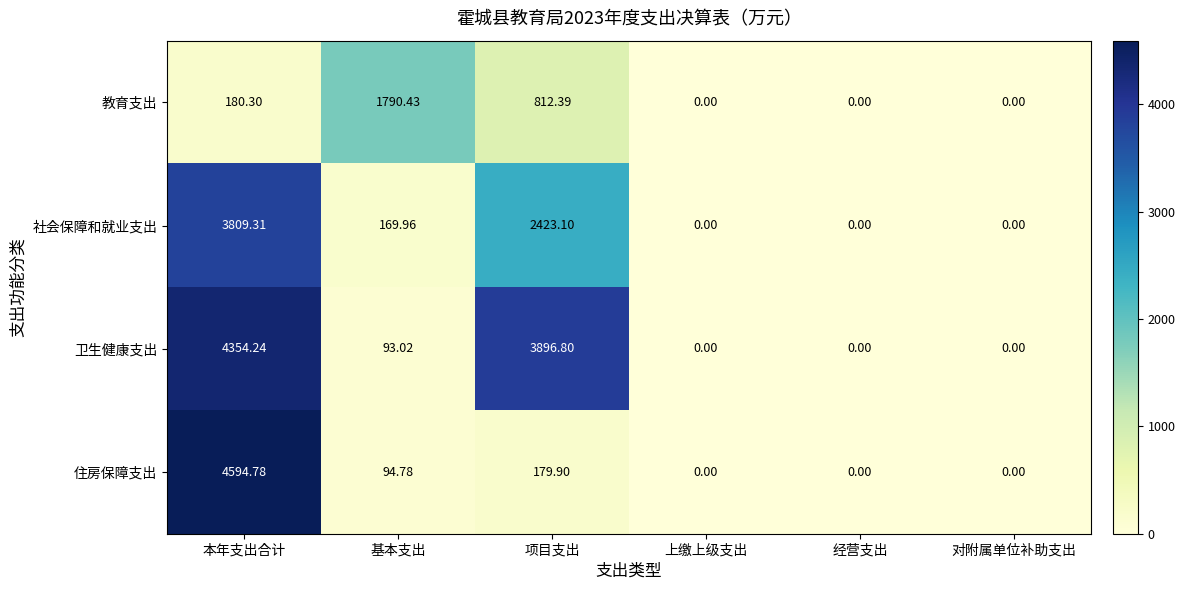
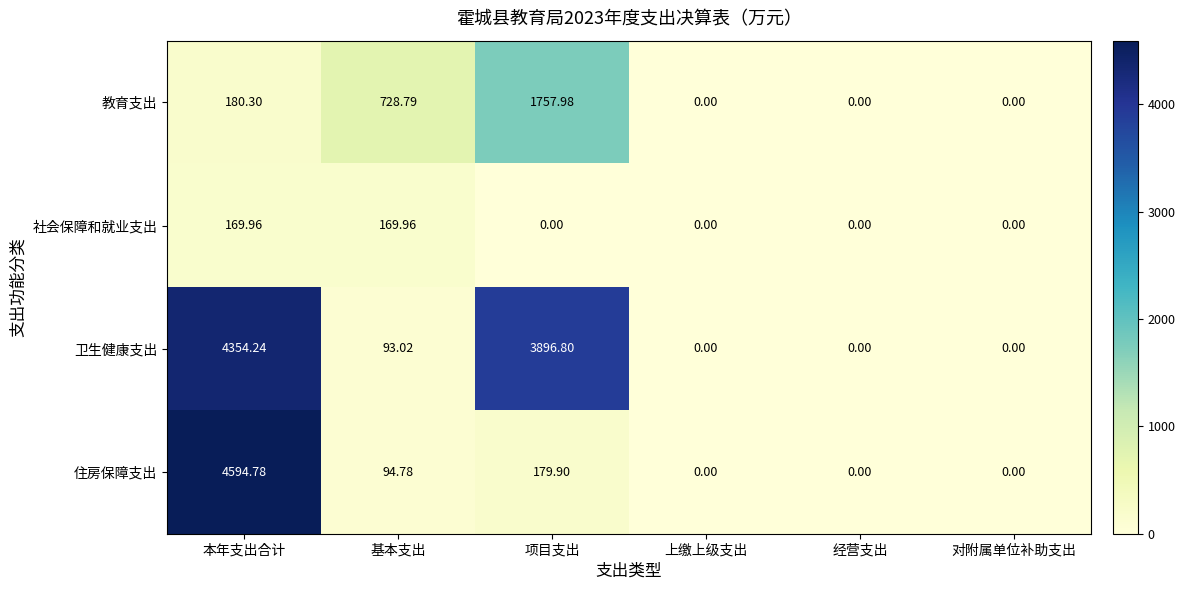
  {
    "教育支出": {
      "本年支出合计": 180.30,
-     "基本支出": 1790.43,
-     "项目支出": 812.39,
+     "基本支出": 728.79,
+     "项目支出": 1757.98,
      "上缴上级支出": 0.00,
      "经营支出": 0.00,
      "对附属单位补助支出": 0.00
    },
    "社会保障和就业支出": {
-     "本年支出合计": 3809.31,
+     "本年支出合计": 169.96,
      "基本支出": 169.96,
-     "项目支出": 2423.10,
+     "项目支出": 0.00,
      "上缴上级支出": 0.00,
      "经营支出": 0.00,
      "对附属单位补助支出": 0.00
    },
    "卫生健康支出": {
      "本年支出合计": 4354.24,
      "基本支出": 93.02,
      "项目支出": 3896.80,
      "上缴上级支出": 0.00,
      "经营支出": 0.00,
      "对附属单位补助支出": 0.00
    },
    "住房保障支出": {
      "本年支出合计": 4594.78,
      "基本支出": 94.78,
      "项目支出": 179.90,
      "上缴上级支出": 0.00,
      "经营支出": 0.00,
      "对附属单位补助支出": 0.00
    }
  }
